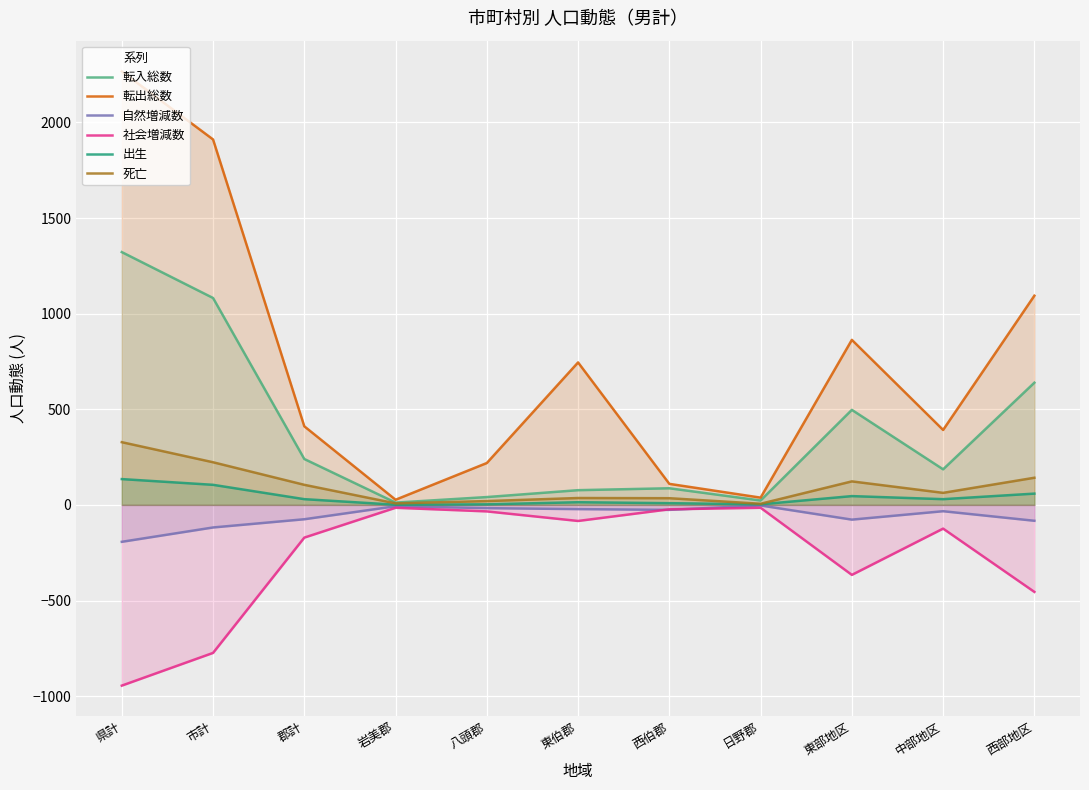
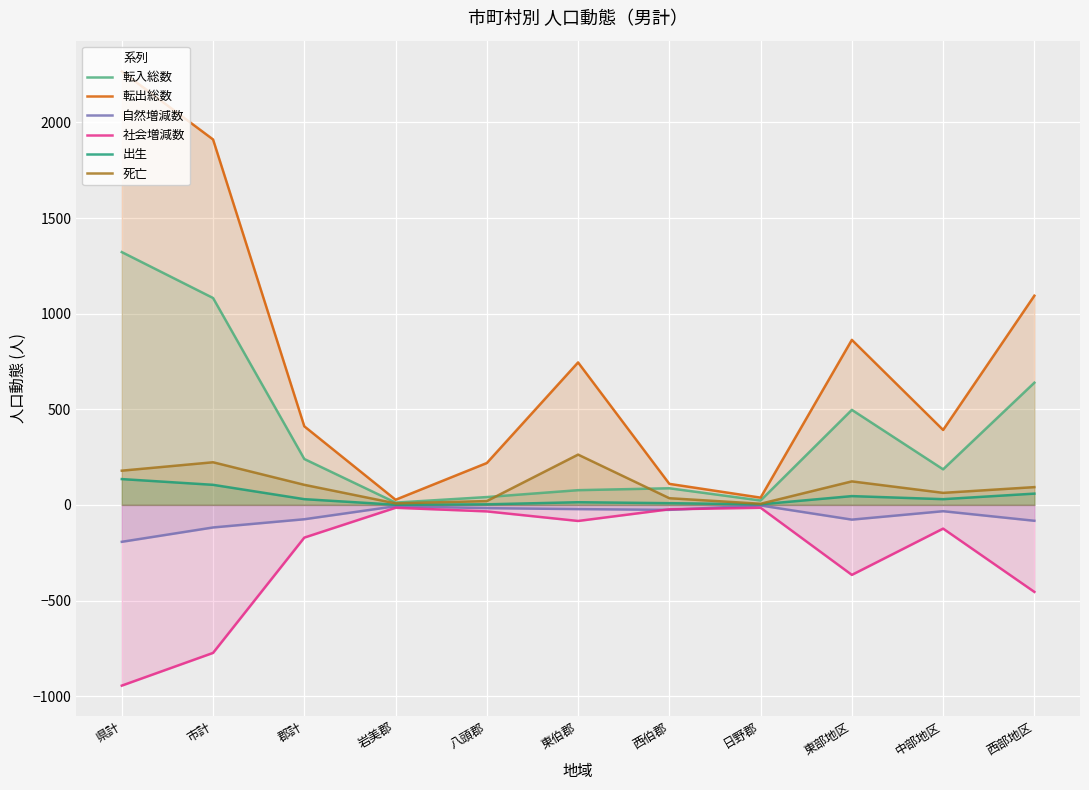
  {
    "転出総数": {
      "市計": 1910,
      "郡計": 410,
      "岩美郡": 30,
      "八頭郡": 220,
      "東伯郡": 750,
      "西伯郡": 110,
      "日野郡": 40,
      "東部地区": 860,
      "中部地区": 390,
      "西部地区": 1090
    },
    "社会増減数": {
      "県計": -950,
      "市計": -770,
      "郡計": -170,
      "八頭郡": -30,
      "東伯郡": -80,
      "東部地区": -370,
      "中部地区": -120,
      "西部地区": -460
    },
    "死亡": {
-     "県計": 330,
+     "県計": 180,
      "市計": 220,
      "郡計": 110,
      "八頭郡": 20,
-     "東伯郡": 40,
+     "東伯郡": 260,
      "西伯郡": 40,
      "東部地区": 120,
      "中部地区": 60,
-     "西部地区": 140
+     "西部地区": 90
    }
  }
